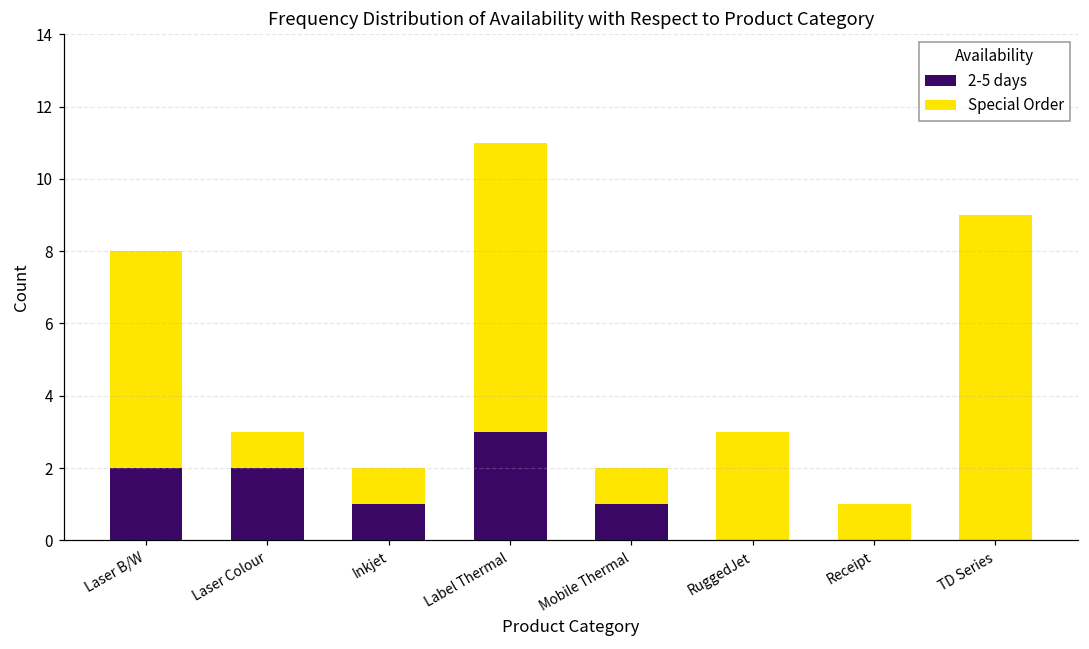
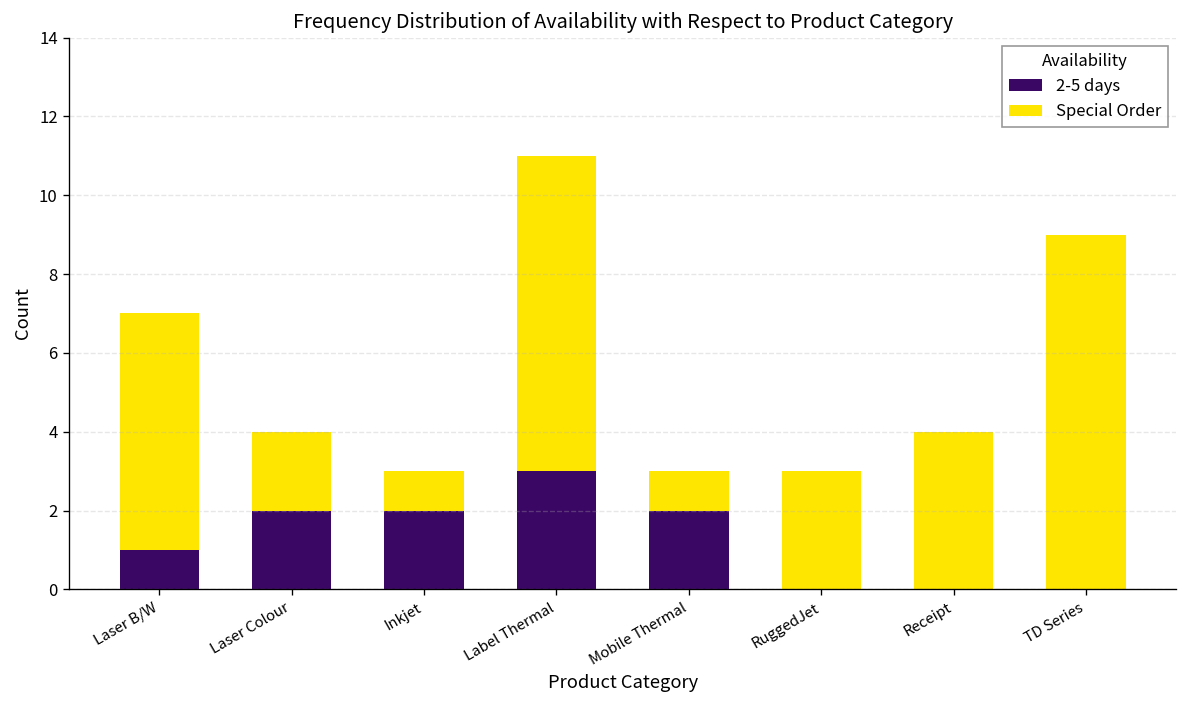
  {
    "2-5 days": {
-     "Laser B/W": 2,
+     "Laser B/W": 1,
      "Laser Colour": 2,
-     "Inkjet": 1,
+     "Inkjet": 2,
      "Label Thermal": 3,
-     "Mobile Thermal": 1,
+     "Mobile Thermal": 2,
      "RuggedJet": 0,
      "Receipt": 0,
      "TD Series": 0
    },
    "Special Order": {
      "Laser B/W": 6,
-     "Laser Colour": 1,
+     "Laser Colour": 2,
      "Inkjet": 1,
      "Label Thermal": 8,
      "Mobile Thermal": 1,
      "RuggedJet": 3,
-     "Receipt": 1,
+     "Receipt": 4,
      "TD Series": 9
    }
  }
